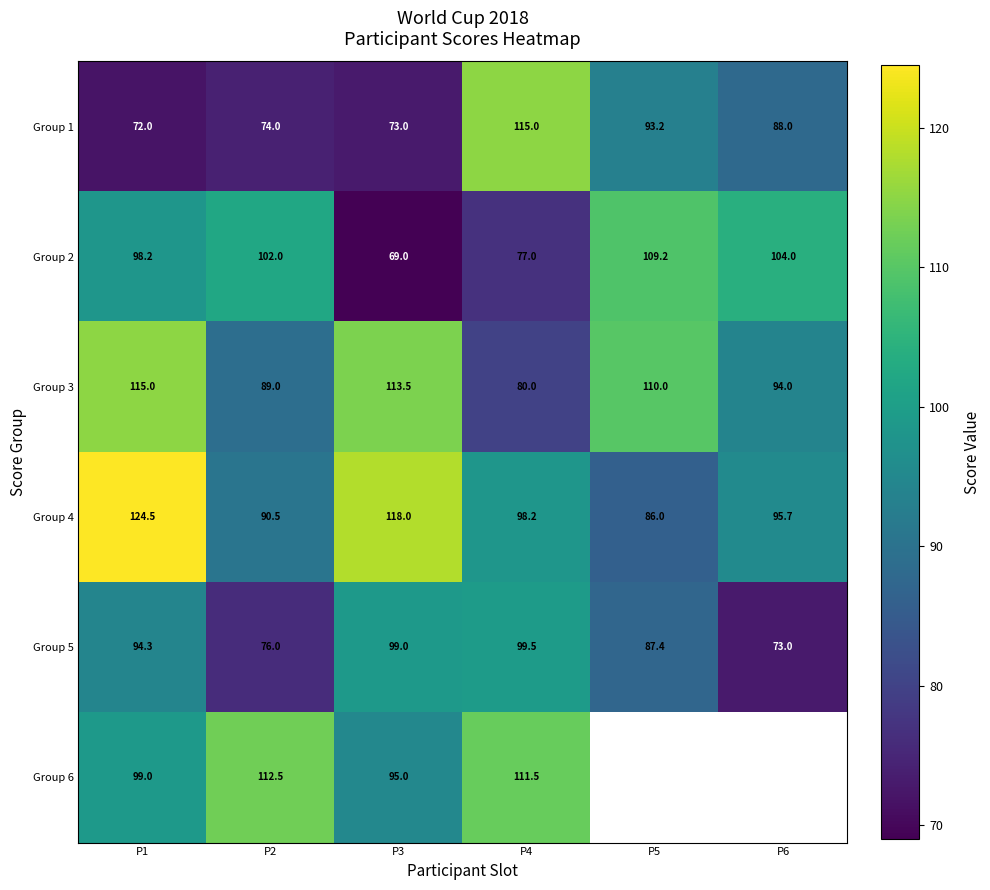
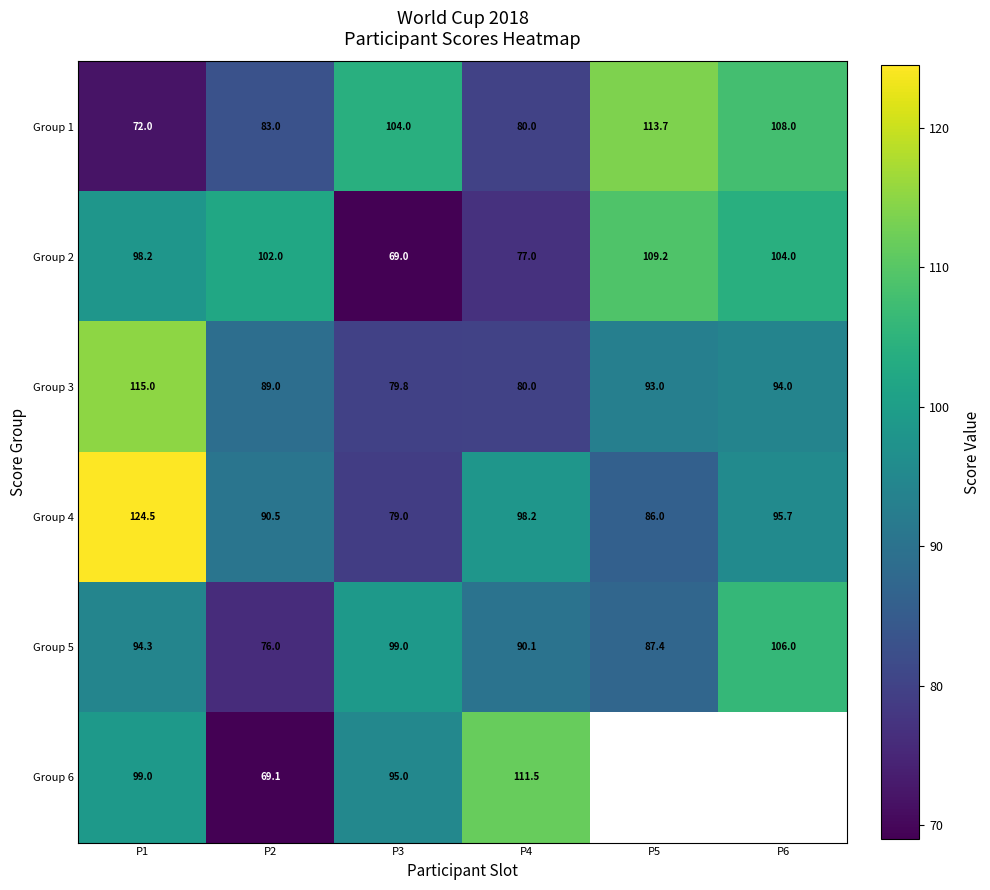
  {
    "Group 1": {
      "P1": 72.0,
-     "P2": 74.0,
-     "P3": 73.0,
-     "P4": 115.0,
-     "P5": 93.2,
-     "P6": 88.0
+     "P2": 83.0,
+     "P3": 104.0,
+     "P4": 80.0,
+     "P5": 113.7,
+     "P6": 108.0
    },
    "Group 2": {
      "P1": 98.2,
      "P2": 102.0,
      "P3": 69.0,
      "P4": 77.0,
      "P5": 109.2,
      "P6": 104.0
    },
    "Group 3": {
      "P1": 115.0,
      "P2": 89.0,
-     "P3": 113.5,
+     "P3": 79.8,
      "P4": 80.0,
-     "P5": 110.0,
+     "P5": 93.0,
      "P6": 94.0
    },
    "Group 4": {
      "P1": 124.5,
      "P2": 90.5,
-     "P3": 118.0,
+     "P3": 79.0,
      "P4": 98.2,
      "P5": 86.0,
      "P6": 95.7
    },
    "Group 5": {
      "P1": 94.3,
      "P2": 76.0,
      "P3": 99.0,
-     "P4": 99.5,
+     "P4": 90.1,
      "P5": 87.4,
-     "P6": 73.0
+     "P6": 106.0
    },
    "Group 6": {
      "P1": 99.0,
-     "P2": 112.5,
+     "P2": 69.1,
      "P3": 95.0,
      "P4": 111.5
    }
  }
